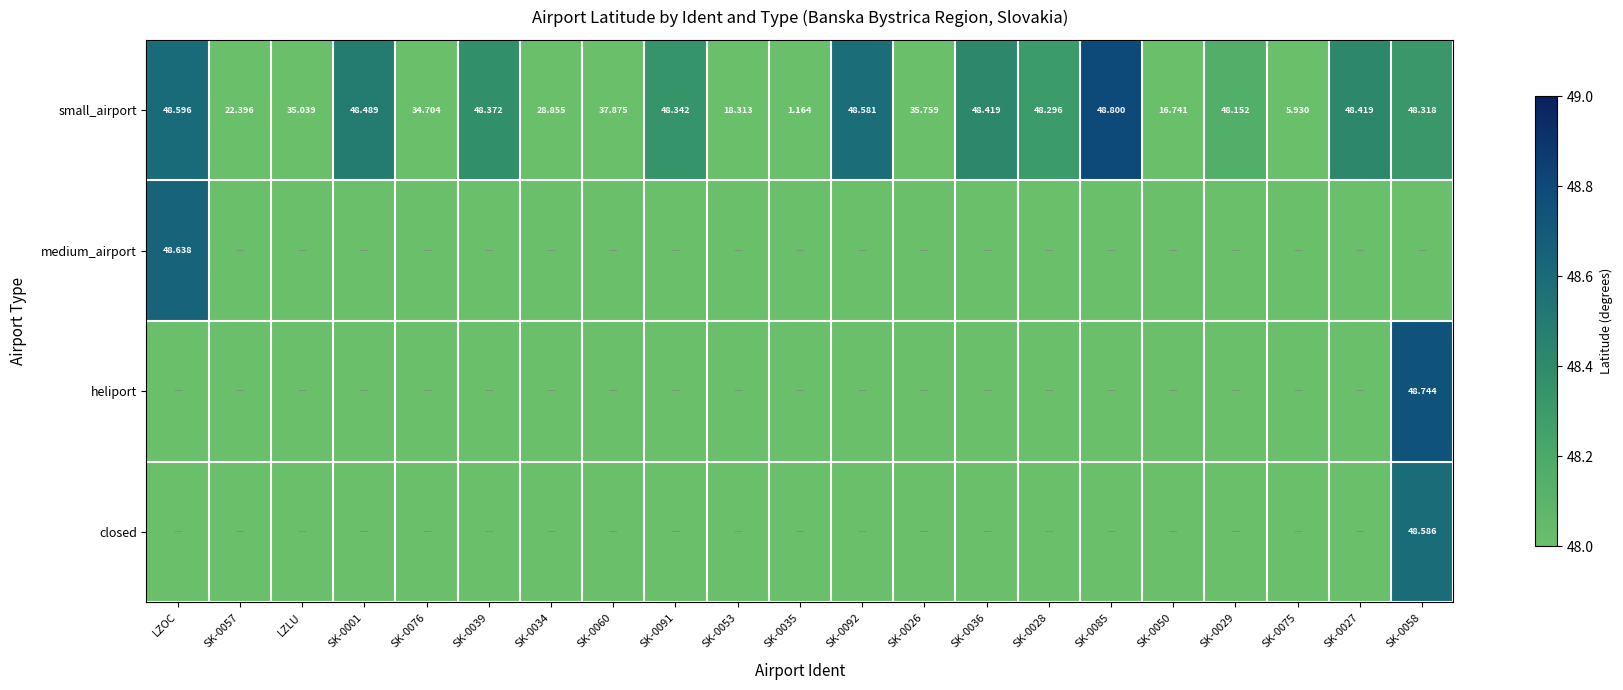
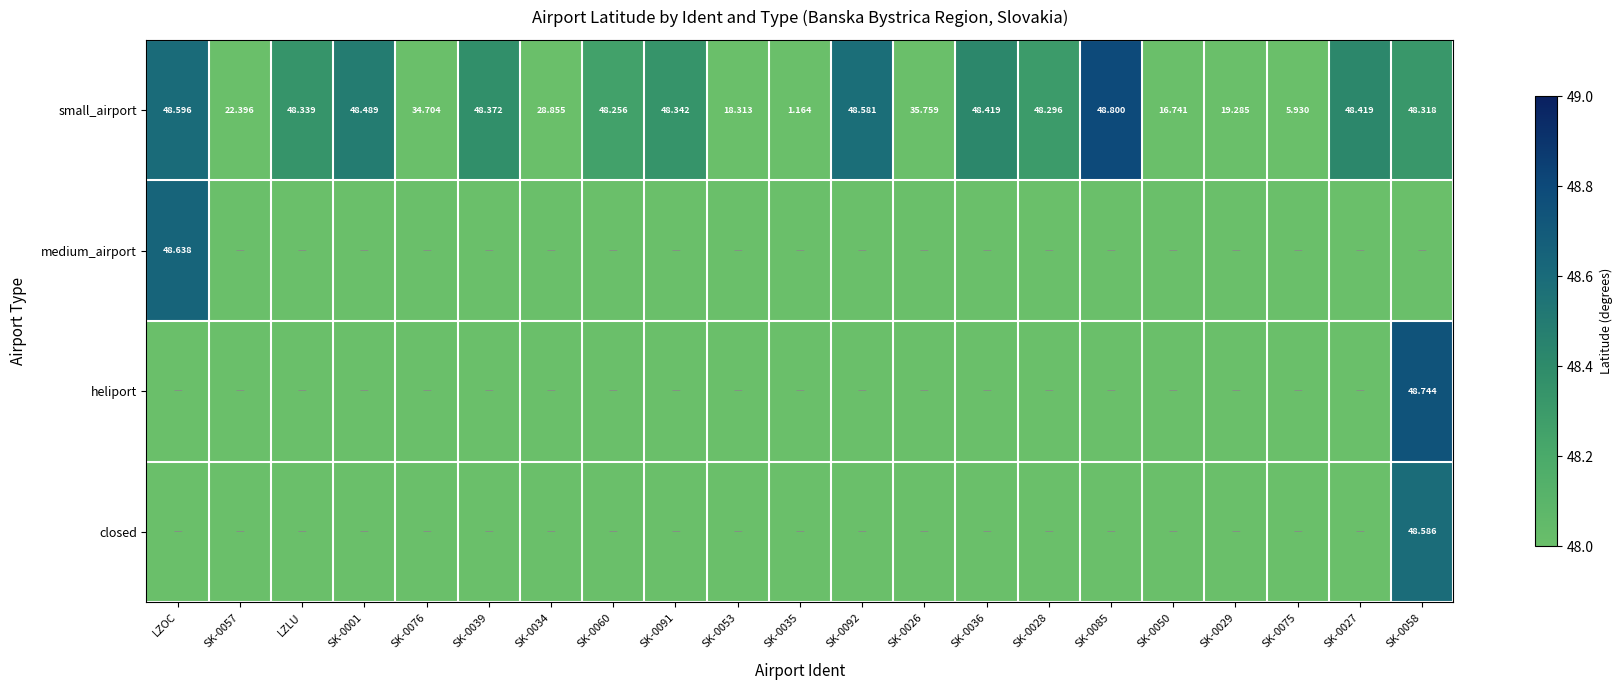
  {
    "small_airport": {
      "LZOC": 48.596,
      "SK-0057": 22.396,
-     "LZLU": 35.039,
+     "LZLU": 48.339,
      "SK-0001": 48.489,
      "SK-0076": 34.704,
      "SK-0039": 48.372,
      "SK-0034": 28.855,
-     "SK-0060": 37.875,
+     "SK-0060": 48.256,
      "SK-0091": 48.342,
      "SK-0053": 18.313,
      "SK-0035": 1.164,
      "SK-0092": 48.581,
      "SK-0026": 35.759,
      "SK-0036": 48.419,
      "SK-0028": 48.296,
      "SK-0085": 48.800,
      "SK-0050": 16.741,
-     "SK-0029": 48.152,
+     "SK-0029": 19.285,
      "SK-0075": 5.930,
      "SK-0027": 48.419,
      "SK-0058": 48.318
    },
    "medium_airport": {
      "LZOC": 48.638
    },
    "heliport": {
      "SK-0058": 48.744
    },
    "closed": {
      "SK-0058": 48.586
    }
  }
